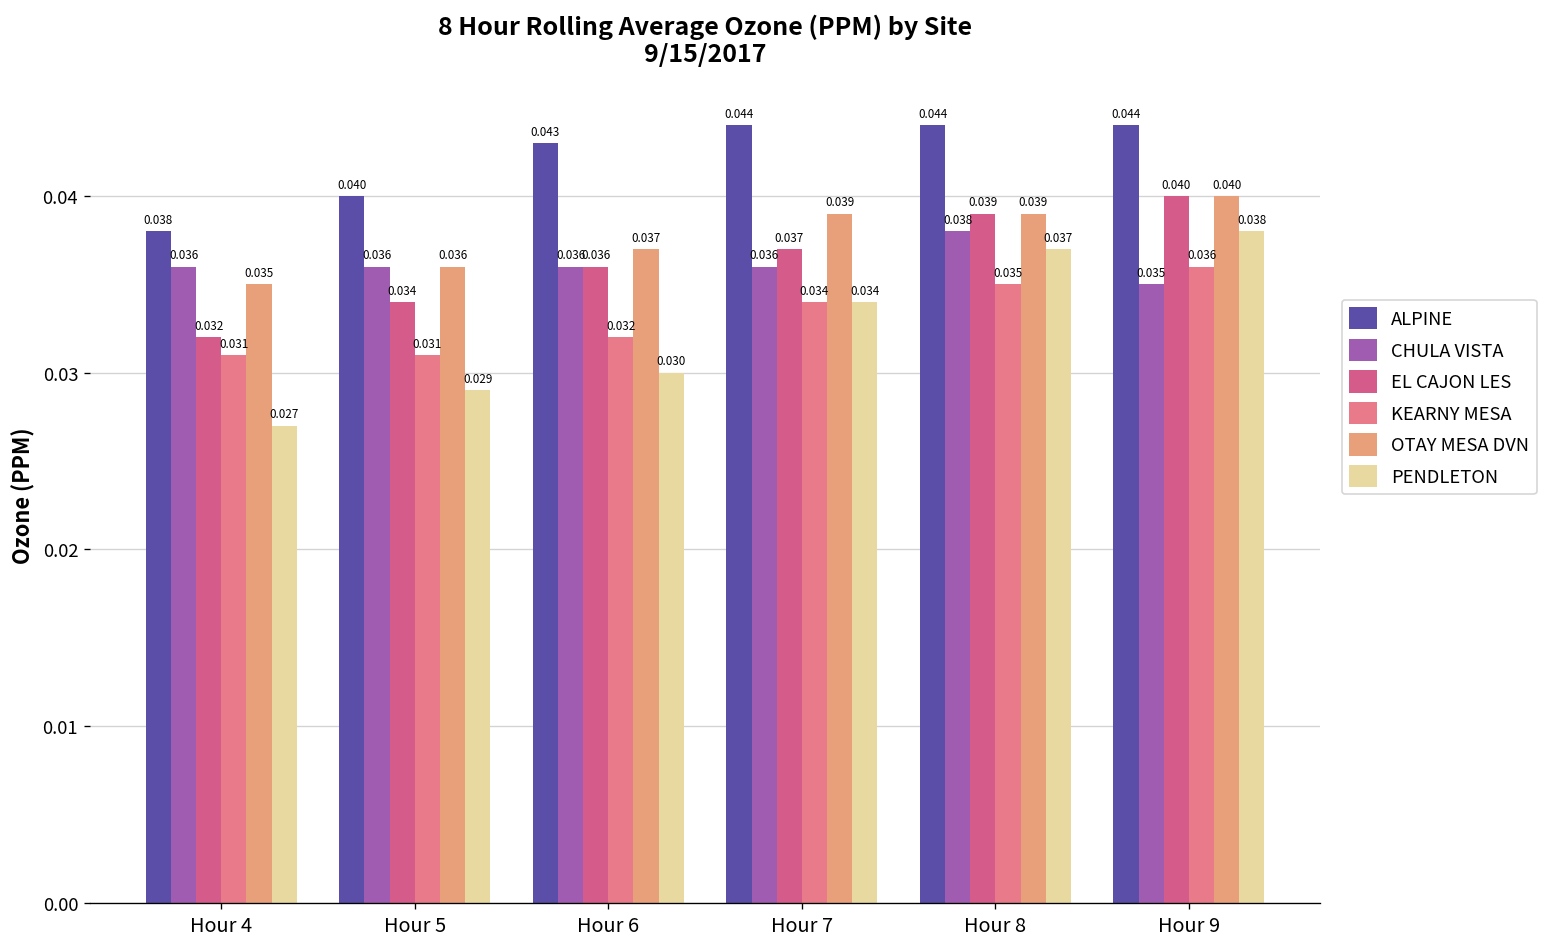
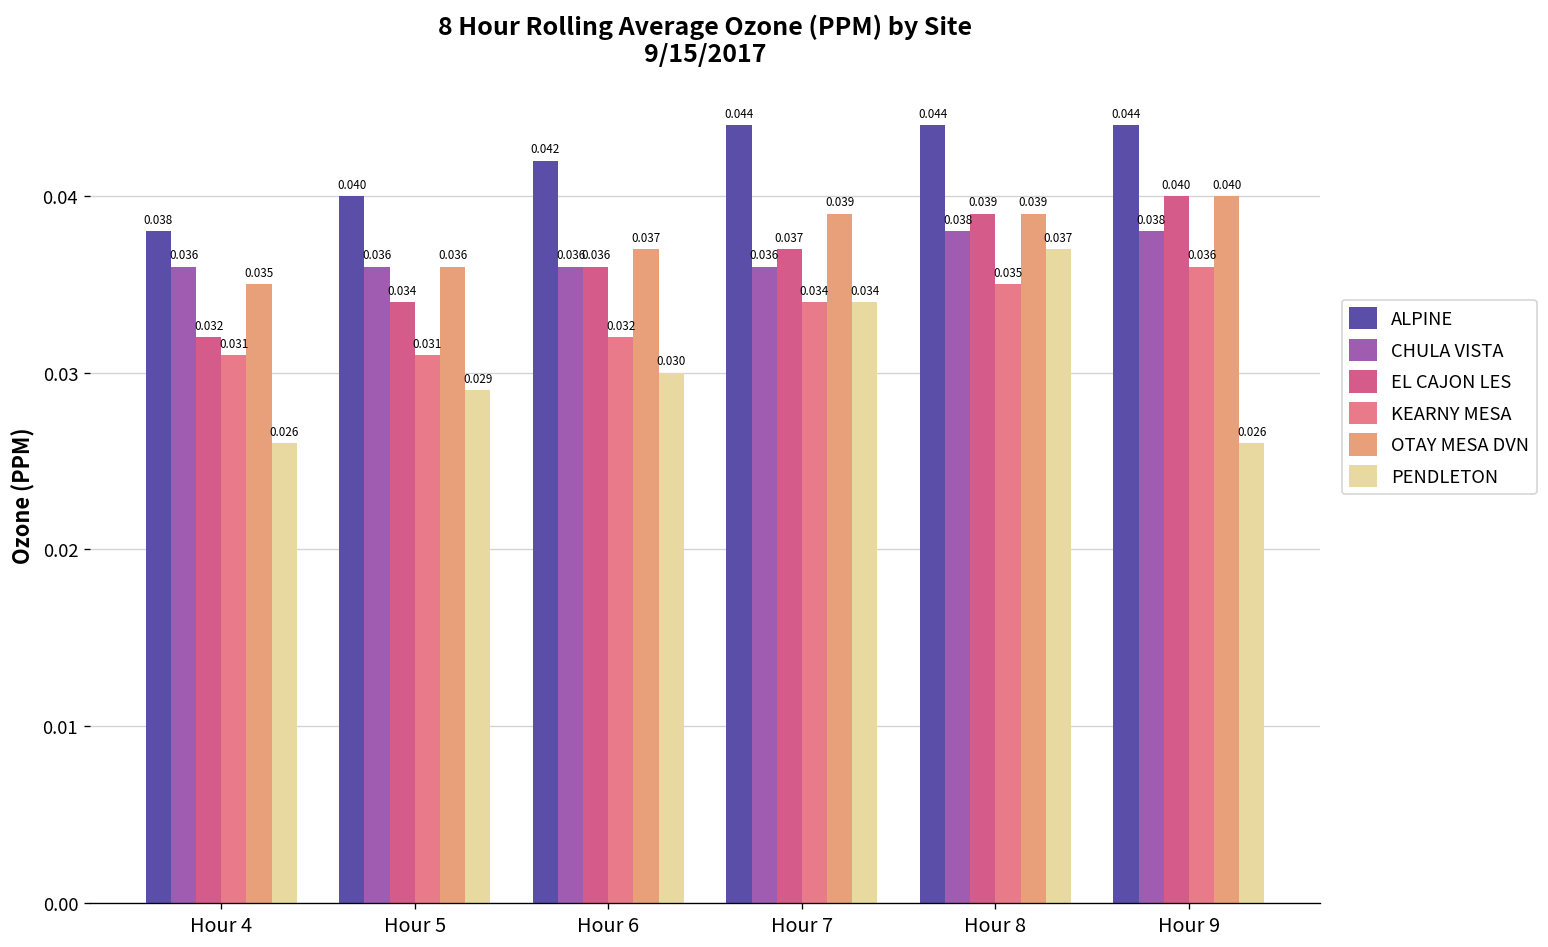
  {
    "ALPINE": {
      "Hour 4": 0.038,
      "Hour 5": 0.040,
-     "Hour 6": 0.043,
+     "Hour 6": 0.042,
      "Hour 7": 0.044,
      "Hour 8": 0.044,
      "Hour 9": 0.044
    },
    "CHULA VISTA": {
      "Hour 4": 0.036,
      "Hour 5": 0.036,
      "Hour 7": 0.036,
      "Hour 8": 0.038,
-     "Hour 9": 0.035
+     "Hour 9": 0.038
    },
    "PENDLETON": {
-     "Hour 4": 0.027,
+     "Hour 4": 0.026,
      "Hour 5": 0.029,
      "Hour 6": 0.030,
      "Hour 7": 0.034,
      "Hour 8": 0.037,
-     "Hour 9": 0.038
+     "Hour 9": 0.026
    }
  }
